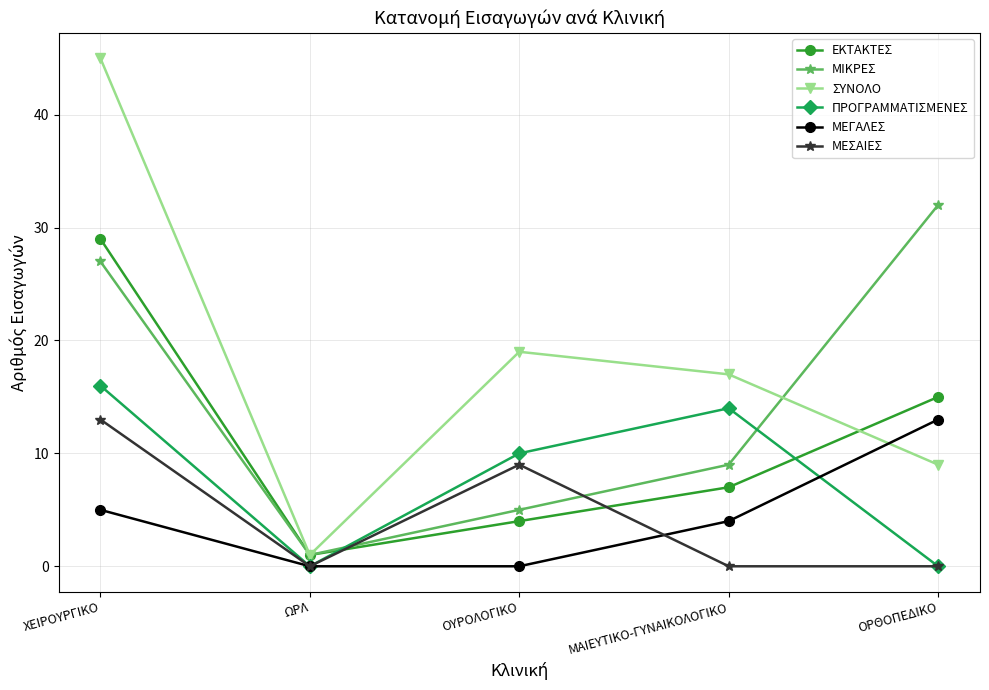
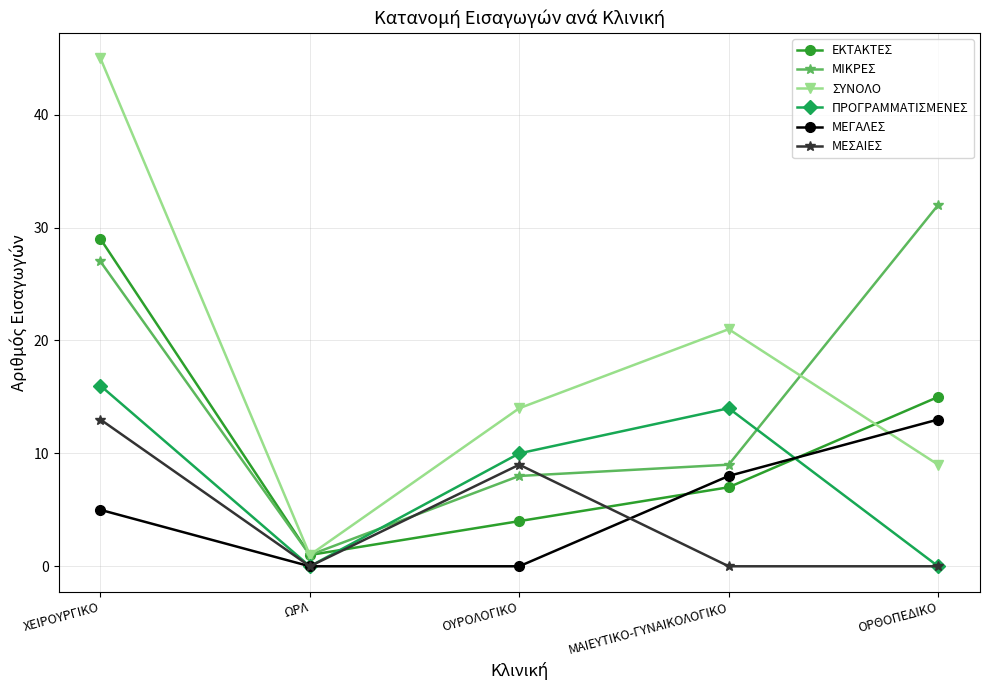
  {
    "ΜΙΚΡΕΣ": {
      "ΧΕΙΡΟΥΡΓΙΚΟ": 27,
-     "ΟΥΡΟΛΟΓΙΚΟ": 5,
+     "ΟΥΡΟΛΟΓΙΚΟ": 8,
      "ΜΑΙΕΥΤΙΚΟ-ΓΥΝΑΙΚΟΛΟΓΙΚΟ": 9,
      "ΟΡΘΟΠΕΔΙΚΟ": 32
    },
    "ΣΥΝΟΛΟ": {
      "ΧΕΙΡΟΥΡΓΙΚΟ": 45,
-     "ΟΥΡΟΛΟΓΙΚΟ": 19,
-     "ΜΑΙΕΥΤΙΚΟ-ΓΥΝΑΙΚΟΛΟΓΙΚΟ": 17,
+     "ΟΥΡΟΛΟΓΙΚΟ": 14,
+     "ΜΑΙΕΥΤΙΚΟ-ΓΥΝΑΙΚΟΛΟΓΙΚΟ": 21,
      "ΟΡΘΟΠΕΔΙΚΟ": 9
    },
    "ΜΕΓΑΛΕΣ": {
      "ΧΕΙΡΟΥΡΓΙΚΟ": 5,
      "ΟΥΡΟΛΟΓΙΚΟ": 0,
-     "ΜΑΙΕΥΤΙΚΟ-ΓΥΝΑΙΚΟΛΟΓΙΚΟ": 4,
+     "ΜΑΙΕΥΤΙΚΟ-ΓΥΝΑΙΚΟΛΟΓΙΚΟ": 8,
      "ΟΡΘΟΠΕΔΙΚΟ": 13
    },
    "ΜΕΣΑΙΕΣ": {
      "ΧΕΙΡΟΥΡΓΙΚΟ": 13,
      "ΟΥΡΟΛΟΓΙΚΟ": 9,
      "ΜΑΙΕΥΤΙΚΟ-ΓΥΝΑΙΚΟΛΟΓΙΚΟ": 0
    }
  }
